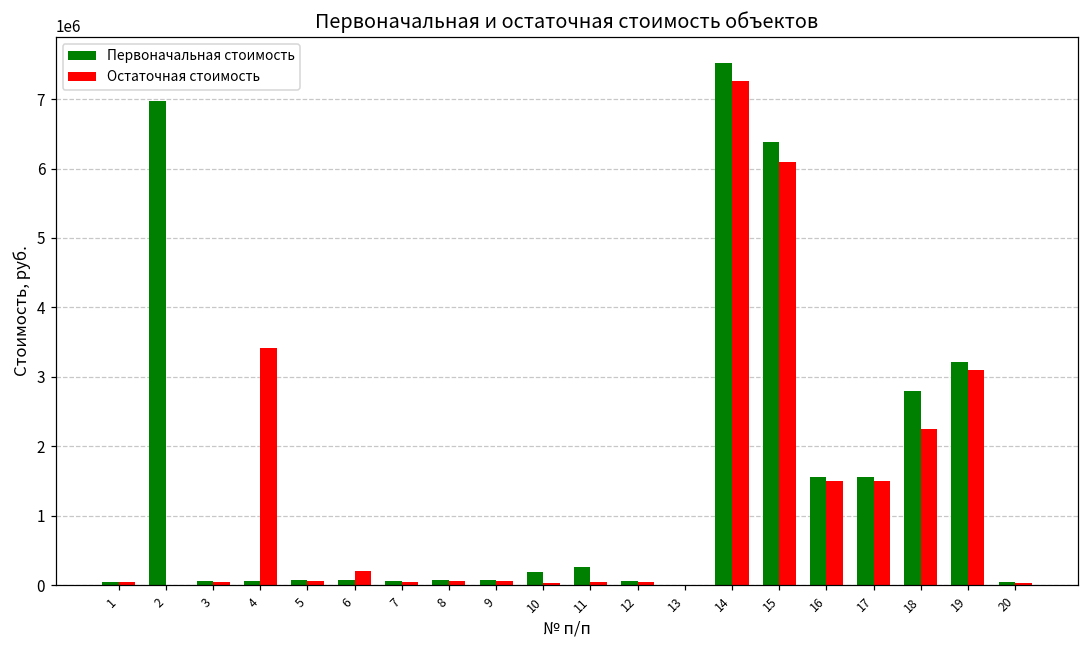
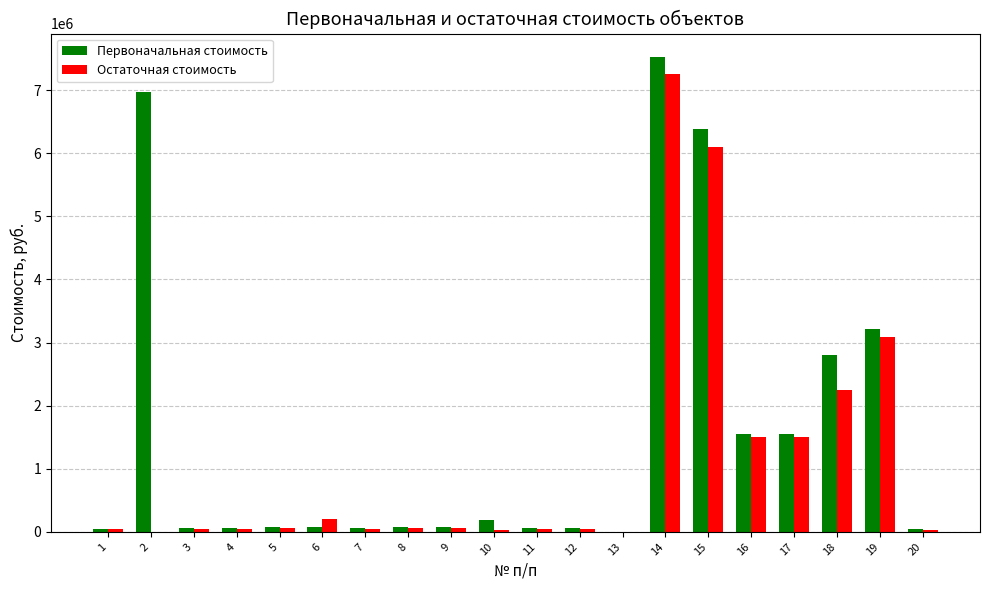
  {
    "Первоначальная стоимость": {
      "1": 0,
      "2": 7000000,
      "3": 100000,
      "4": 100000,
      "5": 100000,
      "6": 100000,
      "7": 100000,
      "8": 100000,
      "9": 100000,
      "10": 200000,
-     "11": 300000,
+     "11": 100000,
      "12": 100000,
      "13": 0,
      "14": 7500000,
      "15": 6400000,
      "16": 1600000,
      "17": 1600000,
      "18": 2800000,
      "19": 3200000
    },
    "Остаточная стоимость": {
      "1": 0,
      "2": 0,
      "3": 0,
-     "4": 3400000,
+     "4": 0,
      "5": 100000,
      "6": 200000,
      "7": 0,
      "8": 100000,
      "9": 100000,
      "11": 0,
      "12": 0,
      "13": 0,
      "14": 7300000,
      "15": 6100000,
      "16": 1500000,
      "17": 1500000,
      "18": 2200000,
      "19": 3100000
    }
  }
